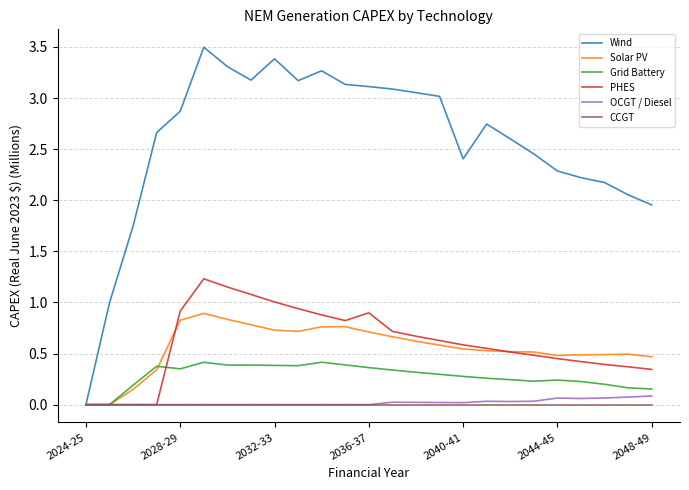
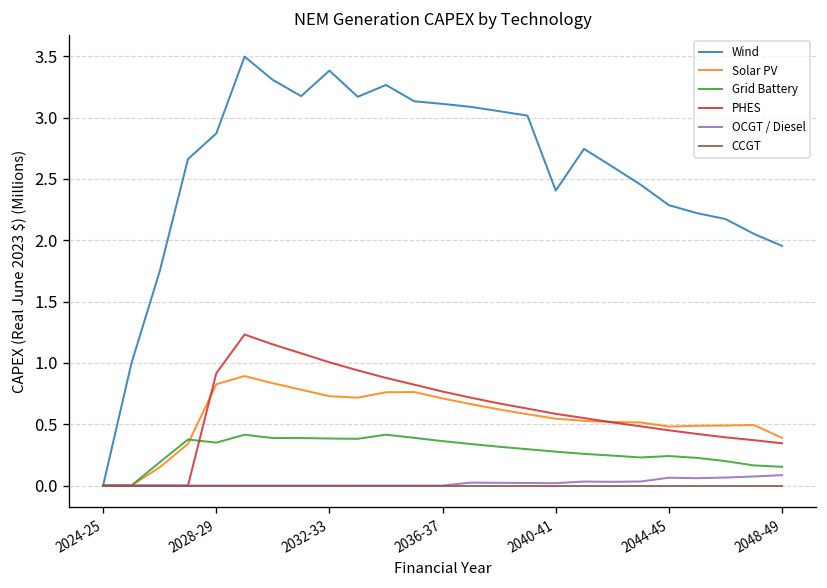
  {
    "Wind": {
      "2028-29": 2.87,
      "2032-33": 3.38,
      "2036-37": 3.11,
      "2040-41": 2.41,
      "2044-45": 2.29,
      "2048-49": 1.95
    },
    "Solar PV": {
      "2028-29": 0.83,
      "2032-33": 0.73,
      "2036-37": 0.71,
      "2040-41": 0.55,
      "2044-45": 0.48,
-     "2048-49": 0.47
+     "2048-49": 0.39
    },
    "Grid Battery": {
      "2028-29": 0.35,
      "2032-33": 0.38,
      "2036-37": 0.36,
      "2040-41": 0.28,
      "2044-45": 0.24,
      "2048-49": 0.15
    },
    "PHES": {
      "2028-29": 0.92,
      "2032-33": 1.01,
-     "2036-37": 0.90,
+     "2036-37": 0.77,
      "2040-41": 0.58,
      "2044-45": 0.45,
      "2048-49": 0.34
    },
    "OCGT / Diesel": {
      "2044-45": 0.06,
      "2048-49": 0.09
    },
    "CCGT": {
      "2044-45": 0.00,
      "2048-49": 0.00
    }
  }
